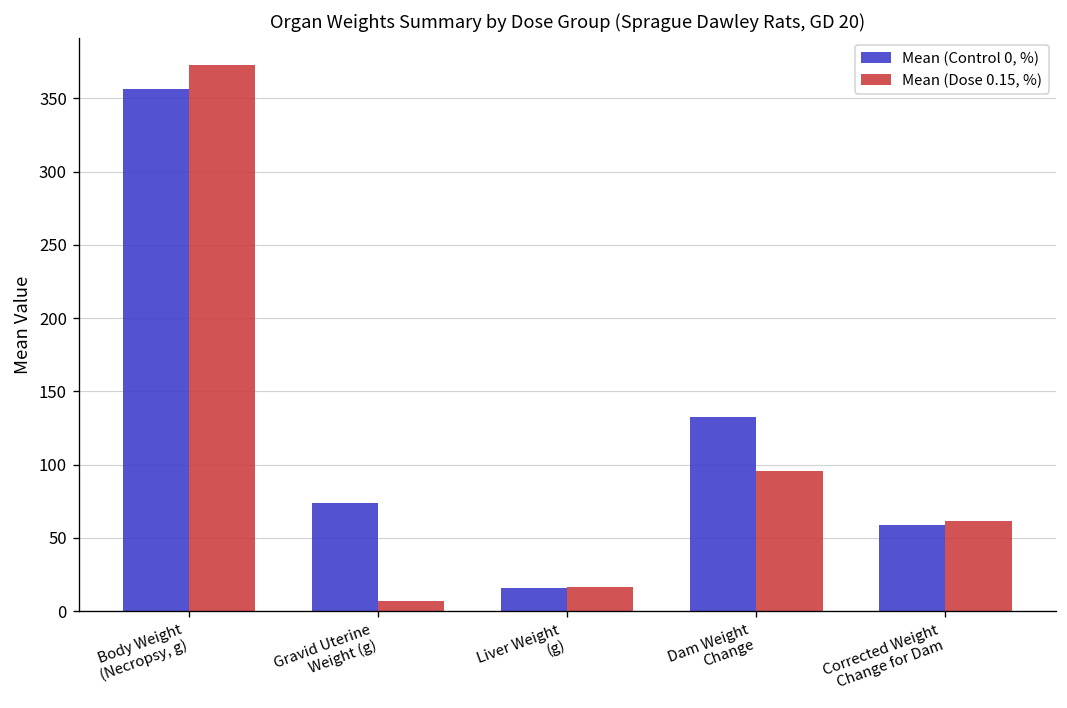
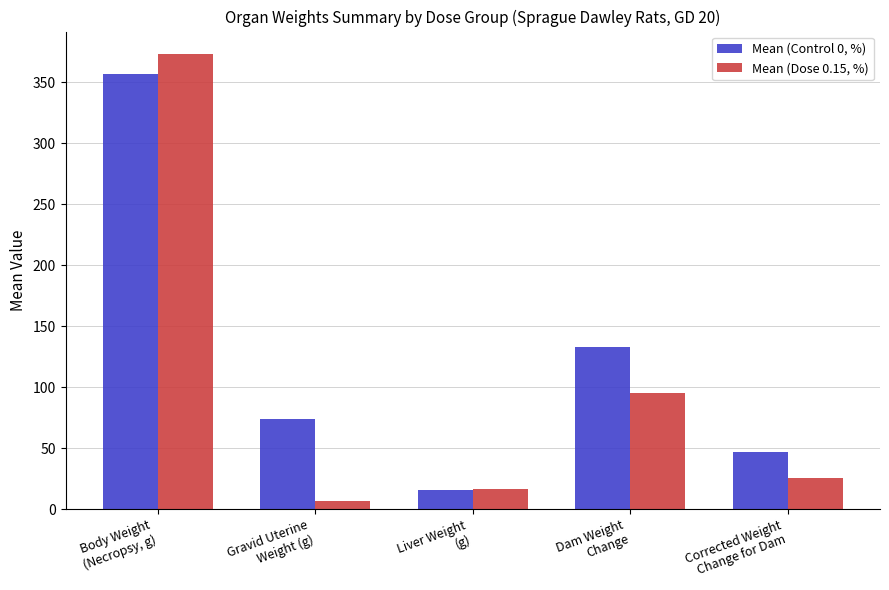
  {
    "Mean (Control 0, %)": {
      "Body Weight (Necropsy, g)": 356,
      "Gravid Uterine Weight (g)": 74,
      "Liver Weight (g)": 16,
      "Dam Weight Change": 133,
-     "Corrected Weight Change for Dam": 59
+     "Corrected Weight Change for Dam": 47
    },
    "Mean (Dose 0.15, %)": {
      "Body Weight (Necropsy, g)": 373,
      "Gravid Uterine Weight (g)": 7,
      "Liver Weight (g)": 16,
      "Dam Weight Change": 95,
-     "Corrected Weight Change for Dam": 62
+     "Corrected Weight Change for Dam": 26
    }
  }
